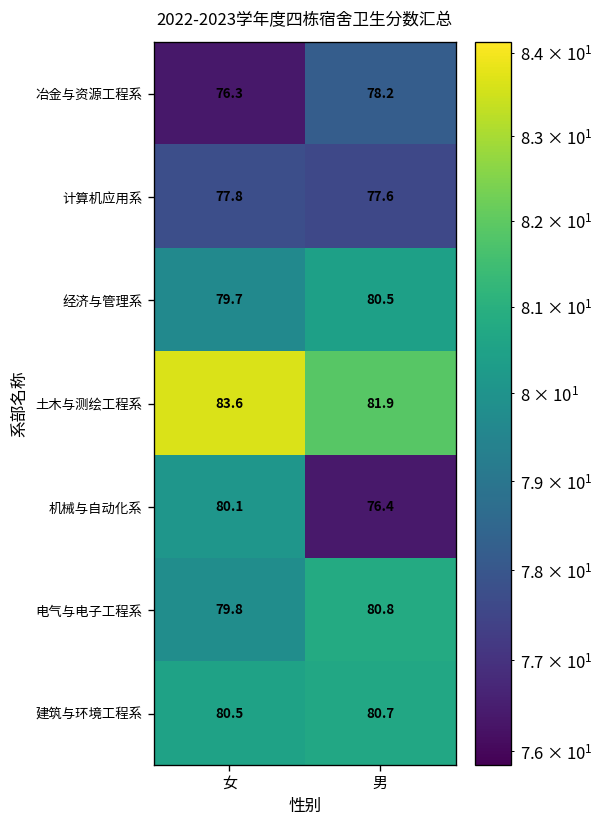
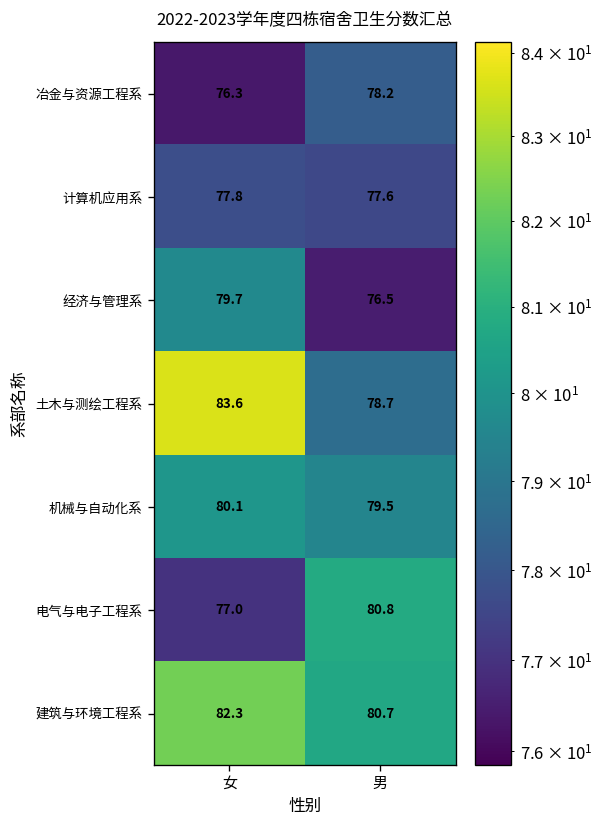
  {
    "冶金与资源工程系": {
      "女": 76.3,
      "男": 78.2
    },
    "计算机应用系": {
      "女": 77.8,
      "男": 77.6
    },
    "经济与管理系": {
      "女": 79.7,
-     "男": 80.5
+     "男": 76.5
    },
    "土木与测绘工程系": {
      "女": 83.6,
-     "男": 81.9
+     "男": 78.7
    },
    "机械与自动化系": {
      "女": 80.1,
-     "男": 76.4
+     "男": 79.5
    },
    "电气与电子工程系": {
-     "女": 79.8,
+     "女": 77.0,
      "男": 80.8
    },
    "建筑与环境工程系": {
-     "女": 80.5,
+     "女": 82.3,
      "男": 80.7
    }
  }
